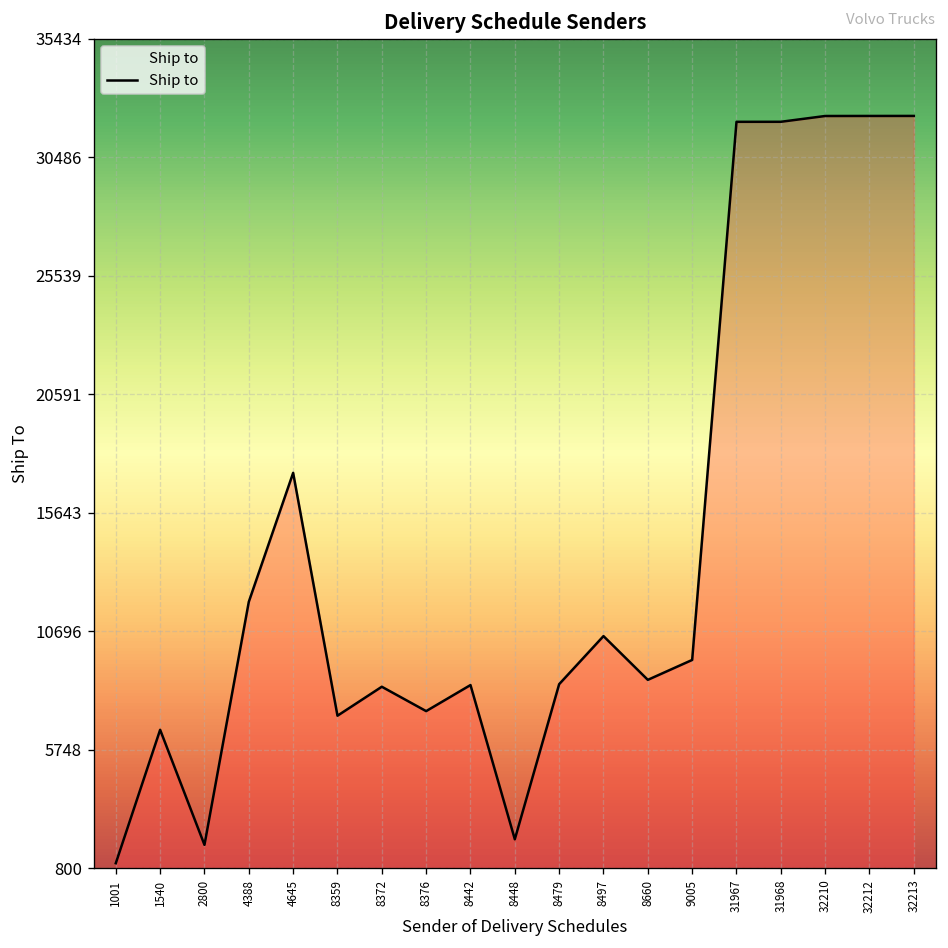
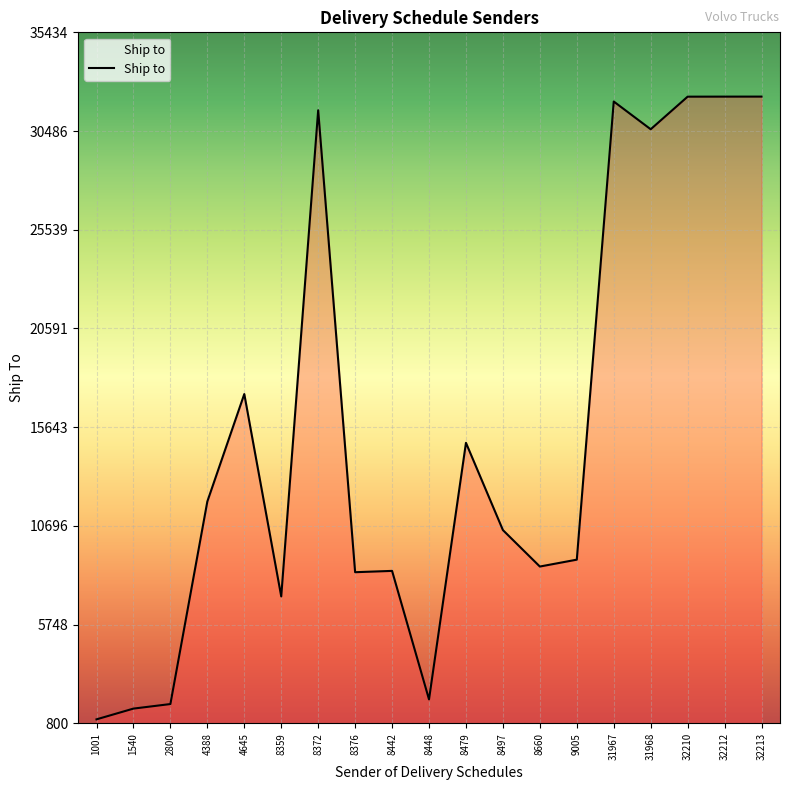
  {
    "1001": 1000,
-   "1540": 6600,
+   "1540": 1500,
    "2800": 1800,
    "4388": 11900,
    "4645": 17300,
    "8359": 7200,
-   "8372": 8400,
-   "8376": 7400,
+   "8372": 31500,
+   "8376": 8400,
    "8442": 8400,
    "8448": 2000,
-   "8479": 8500,
+   "8479": 14900,
    "8497": 10500,
    "8660": 8700,
-   "9005": 9500,
+   "9005": 9000,
    "31967": 32000,
-   "31968": 32000,
+   "31968": 30600,
    "32210": 32200,
    "32212": 32200,
    "32213": 32200
  }
